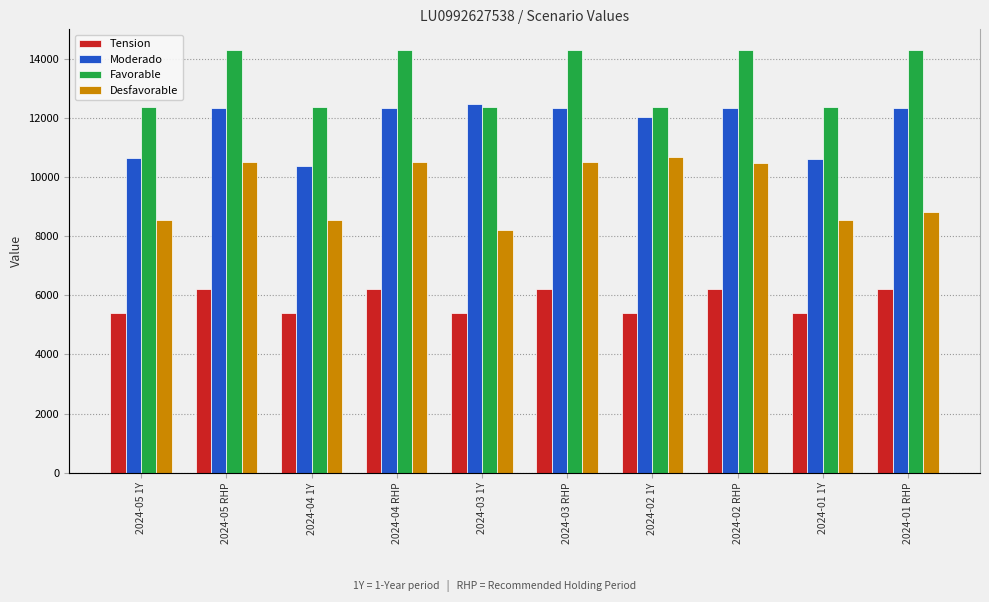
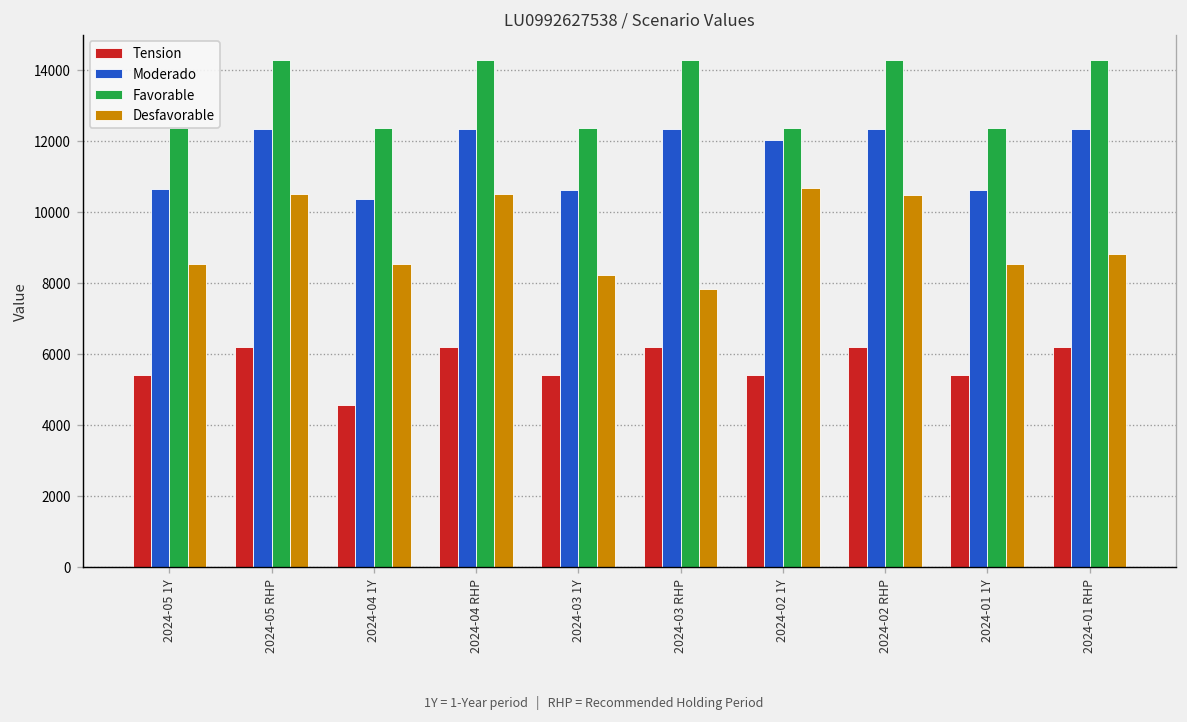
  {
    "Tension": {
      "2024-05 1Y": 5400,
      "2024-05 RHP": 6200,
-     "2024-04 1Y": 5400,
+     "2024-04 1Y": 4600,
      "2024-04 RHP": 6200,
      "2024-03 1Y": 5400,
      "2024-03 RHP": 6200,
      "2024-02 1Y": 5400,
      "2024-02 RHP": 6200,
      "2024-01 1Y": 5400,
      "2024-01 RHP": 6200
    },
    "Moderado": {
      "2024-05 1Y": 10700,
      "2024-05 RHP": 12300,
      "2024-04 1Y": 10400,
      "2024-04 RHP": 12300,
-     "2024-03 1Y": 12500,
+     "2024-03 1Y": 10600,
      "2024-03 RHP": 12300,
      "2024-02 1Y": 12000,
      "2024-02 RHP": 12300,
      "2024-01 1Y": 10600,
      "2024-01 RHP": 12300
    },
    "Favorable": {
      "2024-05 1Y": 12400,
      "2024-05 RHP": 14300,
      "2024-04 1Y": 12400,
      "2024-04 RHP": 14300,
      "2024-03 1Y": 12400,
      "2024-03 RHP": 14300,
      "2024-02 1Y": 12400,
      "2024-02 RHP": 14300,
      "2024-01 1Y": 12400,
      "2024-01 RHP": 14300
    },
    "Desfavorable": {
      "2024-05 1Y": 8500,
      "2024-05 RHP": 10500,
      "2024-04 1Y": 8500,
      "2024-04 RHP": 10500,
      "2024-03 1Y": 8200,
-     "2024-03 RHP": 10500,
+     "2024-03 RHP": 7800,
      "2024-02 1Y": 10700,
      "2024-02 RHP": 10500,
      "2024-01 1Y": 8500,
      "2024-01 RHP": 8800
    }
  }
